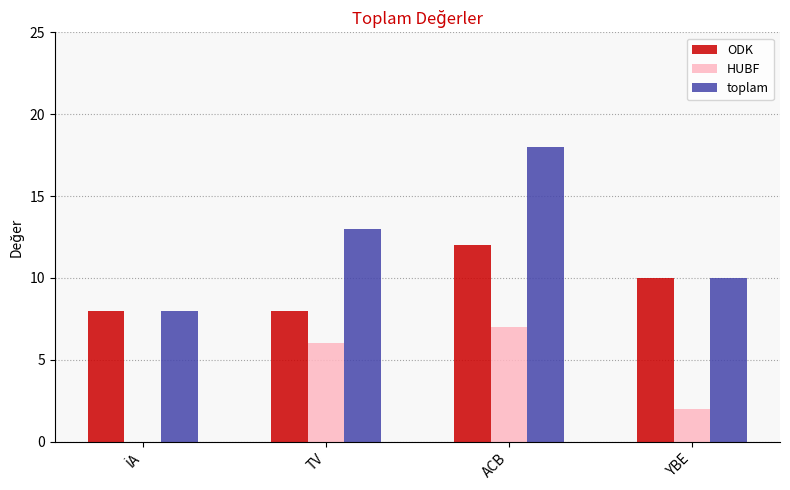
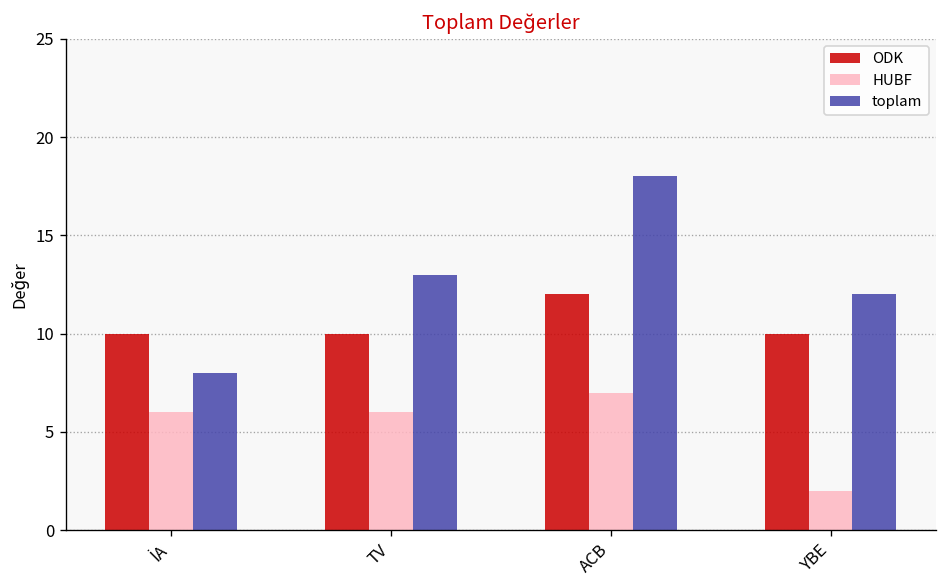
  {
    "ODK": {
-     "İA": 8,
-     "TV": 8,
+     "İA": 10,
+     "TV": 10,
      "ACB": 12,
      "YBE": 10
    },
    "HUBF": {
-     "İA": 0,
+     "İA": 6,
      "TV": 6,
      "ACB": 7,
      "YBE": 2
    },
    "toplam": {
      "İA": 8,
      "TV": 13,
      "ACB": 18,
-     "YBE": 10
+     "YBE": 12
    }
  }
